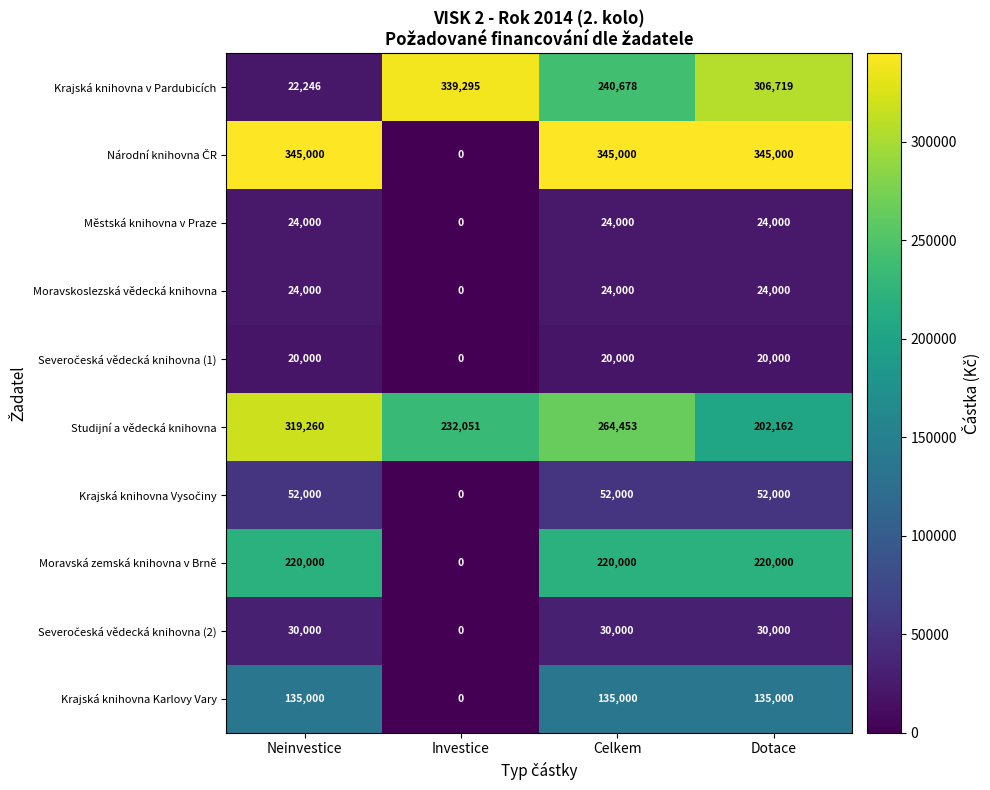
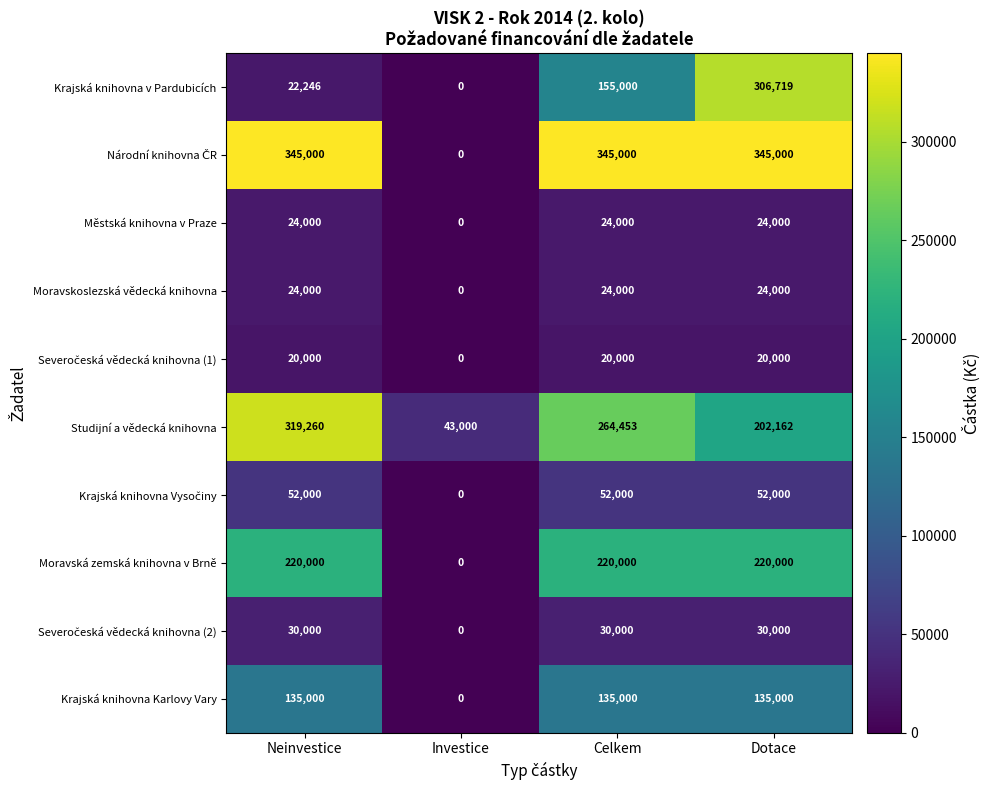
  {
    "Krajská knihovna v Pardubicích": {
      "Neinvestice": "22,246",
-     "Investice": "339,295",
-     "Celkem": "240,678",
+     "Investice": "0",
+     "Celkem": "155,000",
      "Dotace": "306,719"
    },
    "Národní knihovna ČR": {
      "Neinvestice": "345,000",
      "Investice": "0",
      "Celkem": "345,000",
      "Dotace": "345,000"
    },
    "Městská knihovna v Praze": {
      "Neinvestice": "24,000",
      "Investice": "0",
      "Celkem": "24,000",
      "Dotace": "24,000"
    },
    "Moravskoslezská vědecká knihovna": {
      "Neinvestice": "24,000",
      "Investice": "0",
      "Celkem": "24,000",
      "Dotace": "24,000"
    },
    "Severočeská vědecká knihovna (1)": {
      "Neinvestice": "20,000",
      "Investice": "0",
      "Celkem": "20,000",
      "Dotace": "20,000"
    },
    "Studijní a vědecká knihovna": {
      "Neinvestice": "319,260",
-     "Investice": "232,051",
+     "Investice": "43,000",
      "Celkem": "264,453",
      "Dotace": "202,162"
    },
    "Krajská knihovna Vysočiny": {
      "Neinvestice": "52,000",
      "Investice": "0",
      "Celkem": "52,000",
      "Dotace": "52,000"
    },
    "Moravská zemská knihovna v Brně": {
      "Neinvestice": "220,000",
      "Investice": "0",
      "Celkem": "220,000",
      "Dotace": "220,000"
    },
    "Severočeská vědecká knihovna (2)": {
      "Neinvestice": "30,000",
      "Investice": "0",
      "Celkem": "30,000",
      "Dotace": "30,000"
    },
    "Krajská knihovna Karlovy Vary": {
      "Neinvestice": "135,000",
      "Investice": "0",
      "Celkem": "135,000",
      "Dotace": "135,000"
    }
  }
